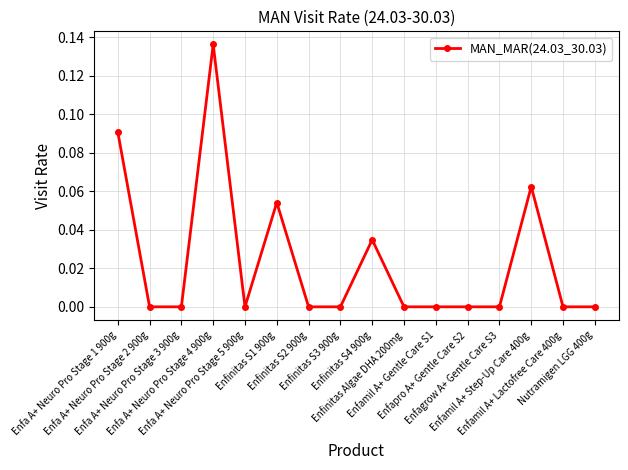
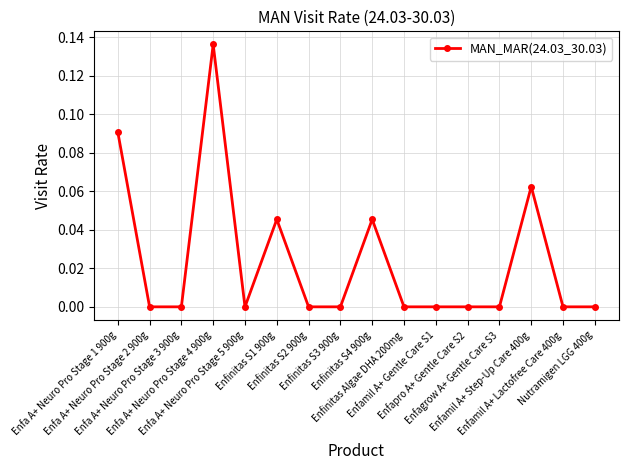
  {
    "Enfa A+ Neuro Pro Stage 1 900g": 0.091,
    "Enfa A+ Neuro Pro Stage 2 900g": 0.000,
    "Enfa A+ Neuro Pro Stage 3 900g": 0.000,
    "Enfa A+ Neuro Pro Stage 4 900g": 0.136,
    "Enfa A+ Neuro Pro Stage 5 900g": 0.000,
-   "Enfinitas S1 900g": 0.054,
+   "Enfinitas S1 900g": 0.045,
    "Enfinitas S2 900g": 0.000,
    "Enfinitas S3 900g": 0.000,
-   "Enfinitas S4 900g": 0.035,
+   "Enfinitas S4 900g": 0.045,
    "Enfinitas Algae DHA 200mg": 0.000,
    "Enfamil A+ Gentle Care S1": 0.000,
    "Enfapro A+ Gentle Care S2": 0.000,
    "Enfagrow A+ Gentle Care S3": 0.000,
    "Enfamil A+ Step-Up Care 400g": 0.063,
    "Enfamil A+ Lactofree Care 400g": 0.000,
    "Nutramigen LGG 400g": 0.000
  }
